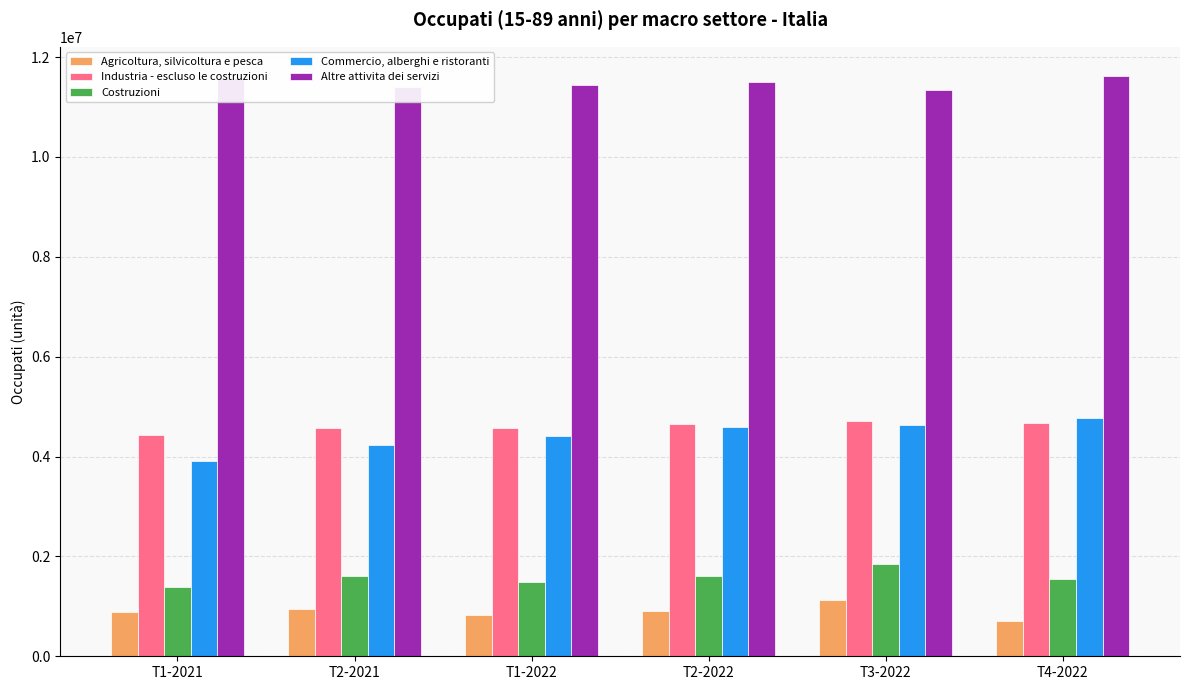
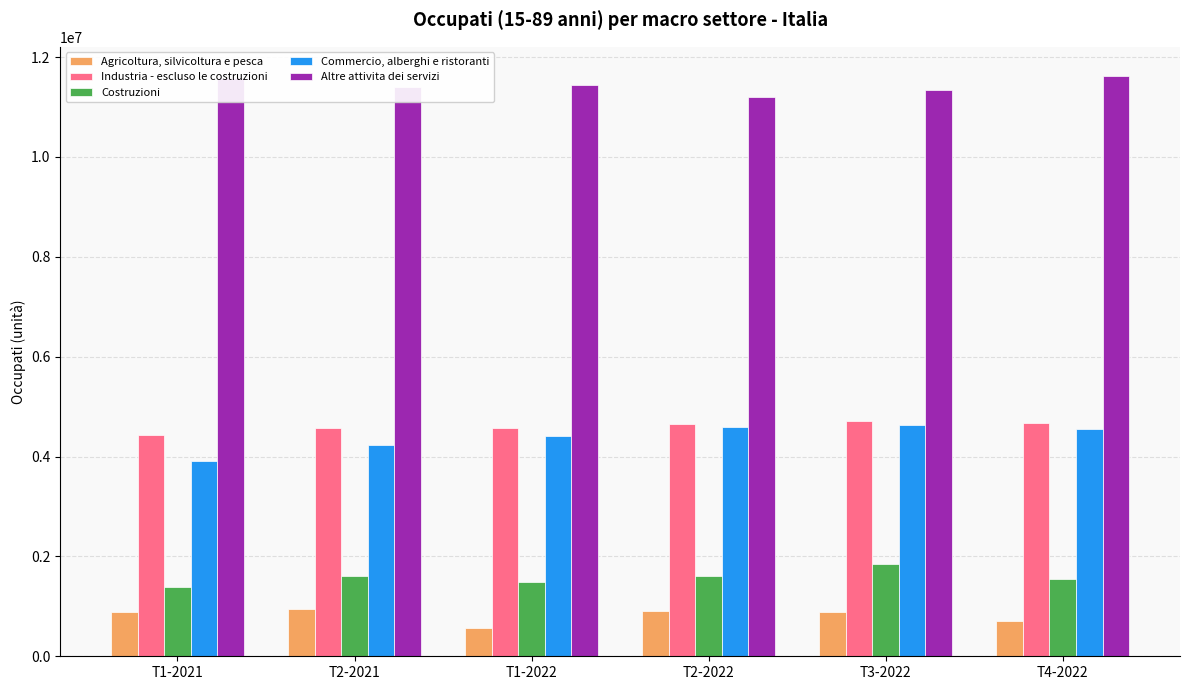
  {
    "Agricoltura, silvicoltura e pesca": {
      "T1-2021": 900000,
      "T2-2021": 900000,
-     "T1-2022": 800000,
+     "T1-2022": 600000,
      "T2-2022": 900000,
-     "T3-2022": 1100000,
+     "T3-2022": 900000,
      "T4-2022": 700000
    },
    "Industria - escluso le costruzioni": {
      "T1-2021": 4400000,
      "T2-2021": 4600000,
      "T1-2022": 4600000,
      "T2-2022": 4700000,
      "T3-2022": 4700000,
      "T4-2022": 4700000
    },
    "Costruzioni": {
      "T1-2021": 1400000,
      "T2-2021": 1600000,
      "T1-2022": 1500000,
      "T2-2022": 1600000,
      "T3-2022": 1800000,
      "T4-2022": 1500000
    },
    "Commercio, alberghi e ristoranti": {
      "T1-2021": 3900000,
      "T2-2021": 4200000,
      "T1-2022": 4400000,
      "T2-2022": 4600000,
      "T3-2022": 4600000,
-     "T4-2022": 4800000
+     "T4-2022": 4600000
    },
    "Altre attivita dei servizi": {
      "T1-2022": 11400000,
-     "T2-2022": 11500000,
+     "T2-2022": 11200000,
      "T3-2022": 11300000,
      "T4-2022": 11600000
    }
  }
